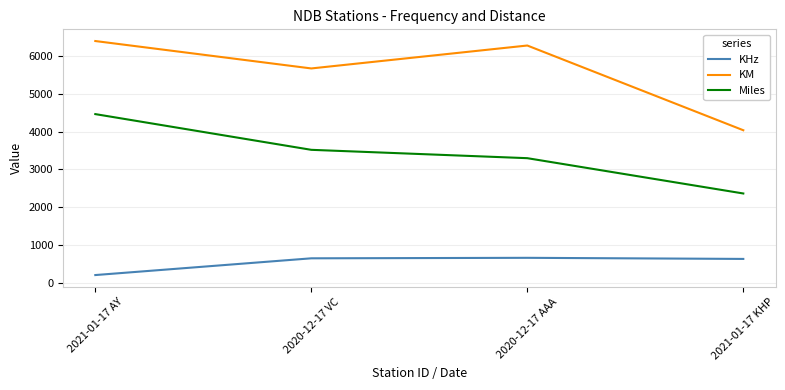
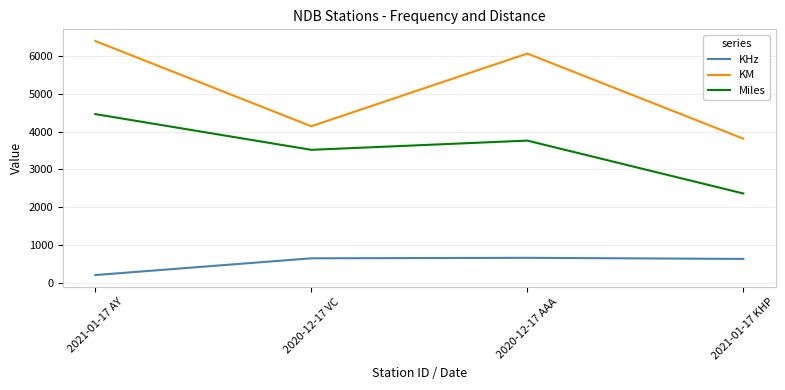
  {
    "KHz": {
      "2021-01-17 AY": 200,
      "2020-12-17 VC": 700,
      "2020-12-17 AAA": 700,
      "2021-01-17 KHP": 600
    },
    "KM": {
      "2021-01-17 AY": 6400,
-     "2020-12-17 VC": 5700,
-     "2020-12-17 AAA": 6300,
-     "2021-01-17 KHP": 4000
+     "2020-12-17 VC": 4100,
+     "2020-12-17 AAA": 6100,
+     "2021-01-17 KHP": 3800
    },
    "Miles": {
      "2021-01-17 AY": 4500,
      "2020-12-17 VC": 3500,
-     "2020-12-17 AAA": 3300,
+     "2020-12-17 AAA": 3800,
      "2021-01-17 KHP": 2400
    }
  }
